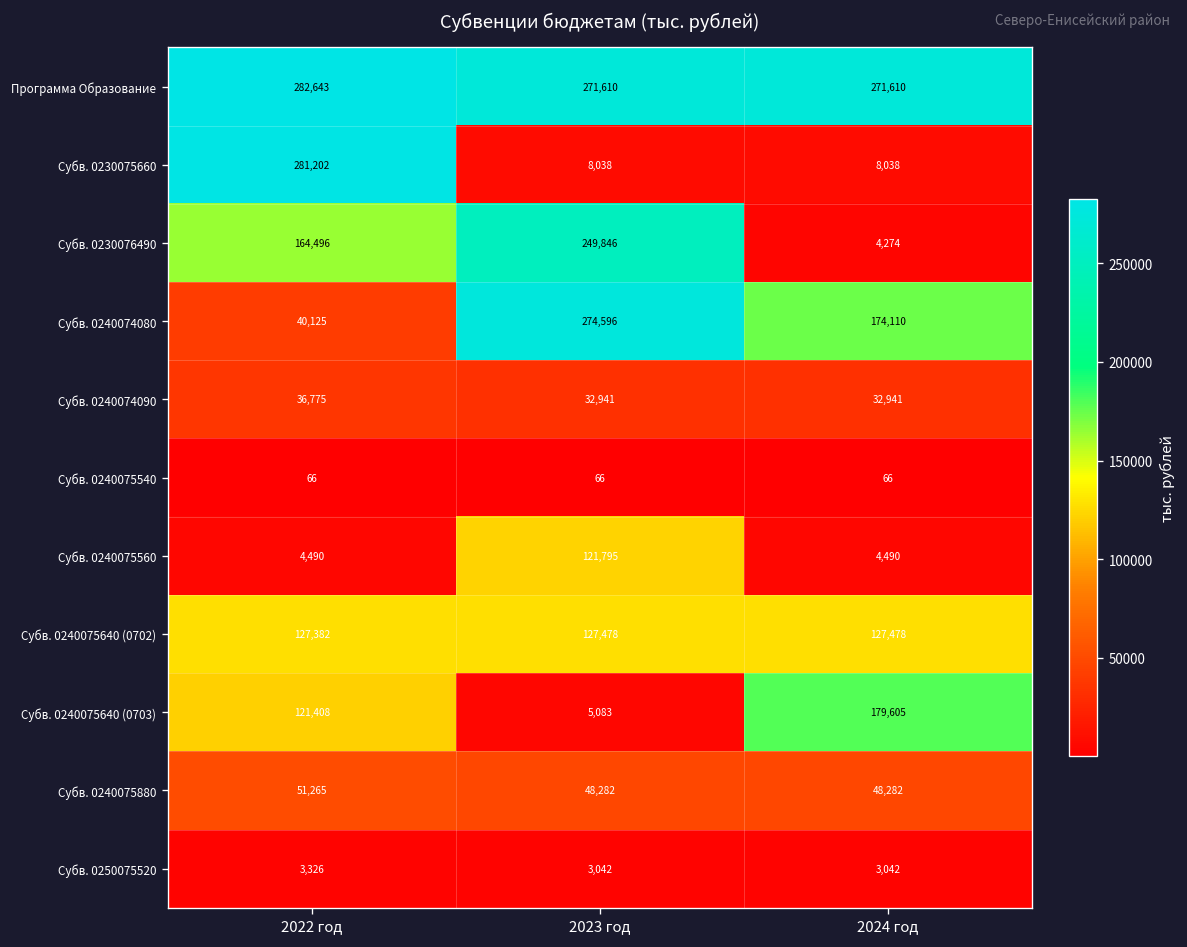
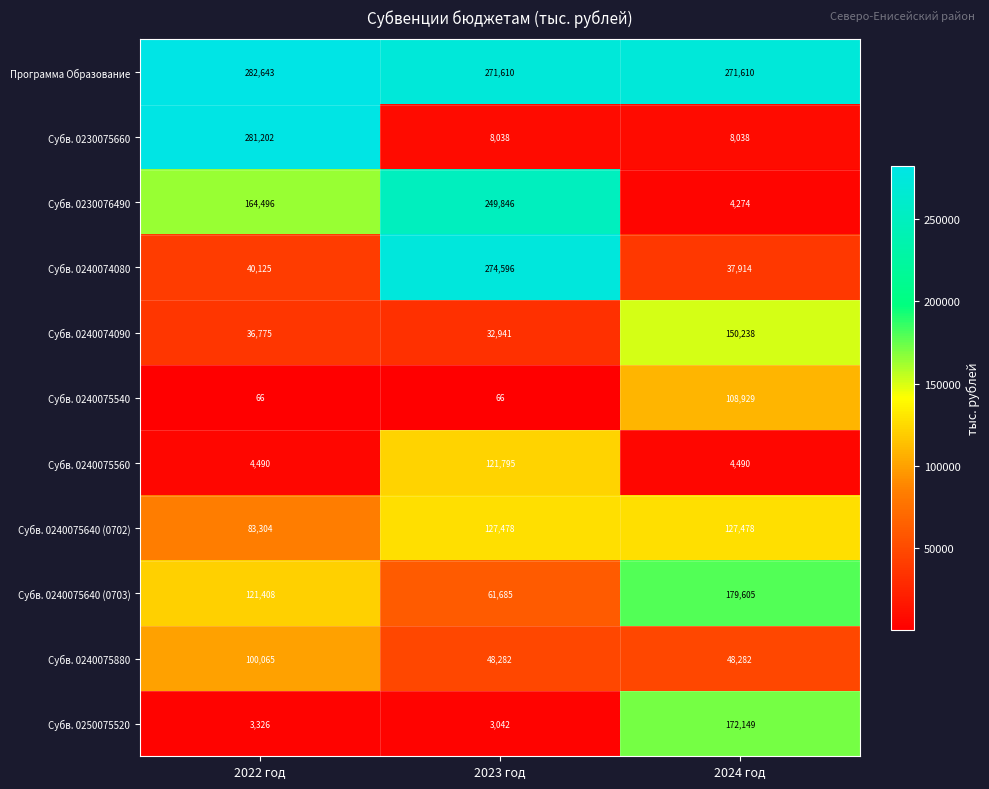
  {
    "Программа Образование": {
      "2022 год": "282,643",
      "2023 год": "271,610",
      "2024 год": "271,610"
    },
    "Субв. 0230075660": {
      "2022 год": "281,202",
      "2023 год": "8,038",
      "2024 год": "8,038"
    },
    "Субв. 0230076490": {
      "2022 год": "164,496",
      "2023 год": "249,846",
      "2024 год": "4,274"
    },
    "Субв. 0240074080": {
      "2022 год": "40,125",
      "2023 год": "274,596",
-     "2024 год": "174,110"
+     "2024 год": "37,914"
    },
    "Субв. 0240074090": {
      "2022 год": "36,775",
      "2023 год": "32,941",
-     "2024 год": "32,941"
+     "2024 год": "150,238"
    },
    "Субв. 0240075540": {
      "2022 год": "66",
      "2023 год": "66",
-     "2024 год": "66"
+     "2024 год": "108,929"
    },
    "Субв. 0240075560": {
      "2022 год": "4,490",
      "2023 год": "121,795",
      "2024 год": "4,490"
    },
    "Субв. 0240075640 (0702)": {
-     "2022 год": "127,382",
+     "2022 год": "83,304",
      "2023 год": "127,478",
      "2024 год": "127,478"
    },
    "Субв. 0240075640 (0703)": {
      "2022 год": "121,408",
-     "2023 год": "5,083",
+     "2023 год": "61,685",
      "2024 год": "179,605"
    },
    "Субв. 0240075880": {
-     "2022 год": "51,265",
+     "2022 год": "100,065",
      "2023 год": "48,282",
      "2024 год": "48,282"
    },
    "Субв. 0250075520": {
      "2022 год": "3,326",
      "2023 год": "3,042",
-     "2024 год": "3,042"
+     "2024 год": "172,149"
    }
  }
